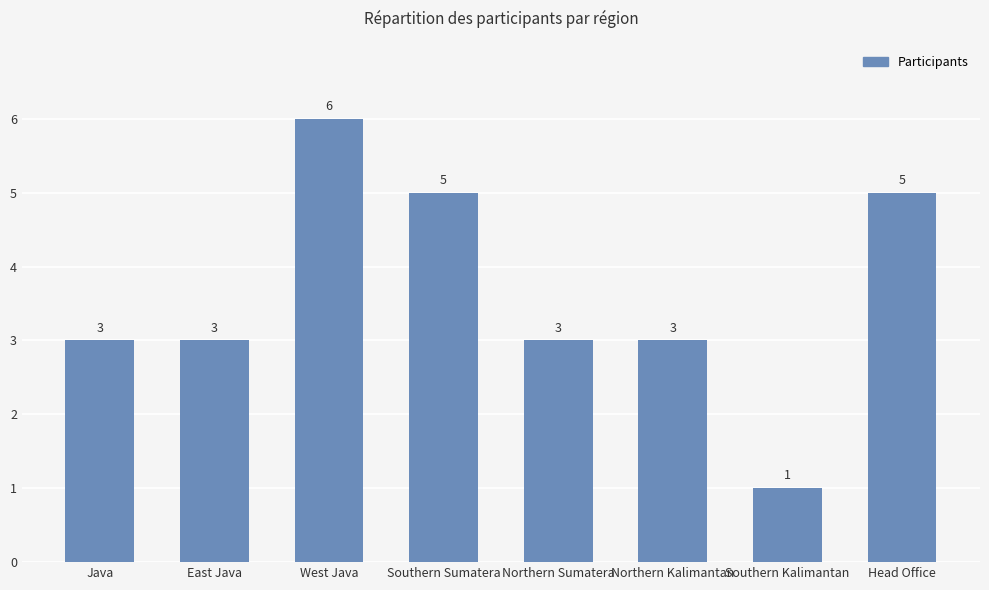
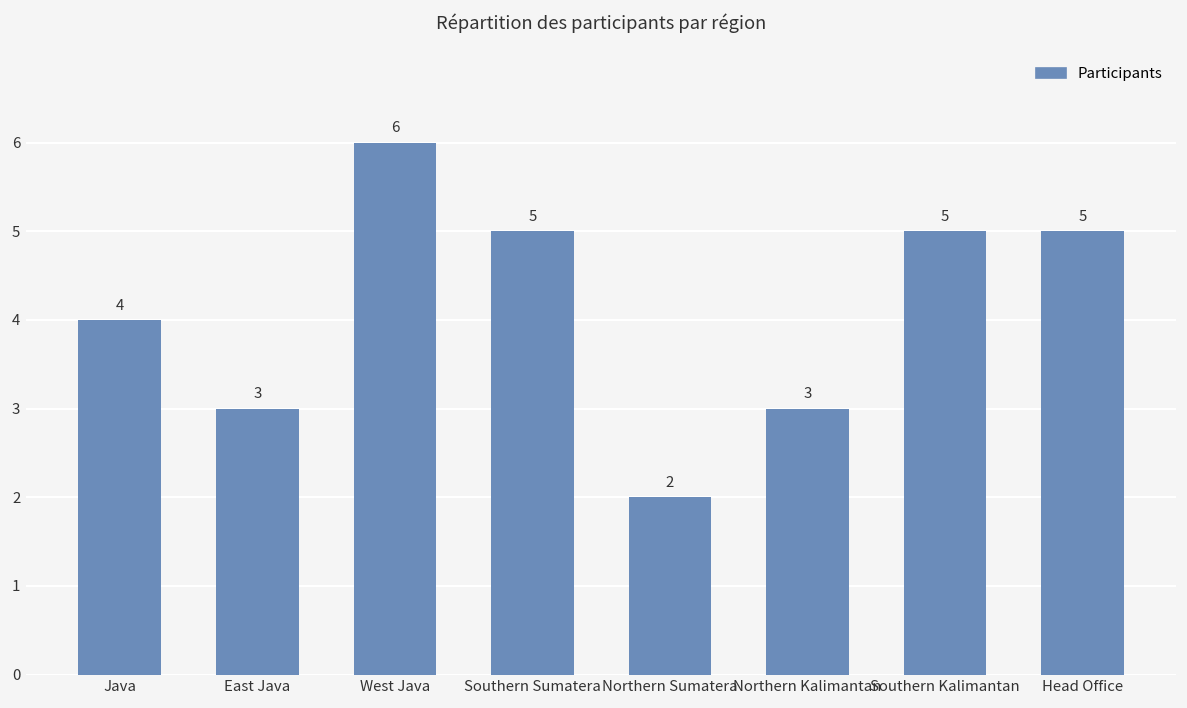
  {
-   "Java": 3,
+   "Java": 4,
    "East Java": 3,
    "West Java": 6,
    "Southern Sumatera": 5,
-   "Northern Sumatera": 3,
+   "Northern Sumatera": 2,
    "Northern Kalimantan": 3,
-   "Southern Kalimantan": 1,
+   "Southern Kalimantan": 5,
    "Head Office": 5
  }
